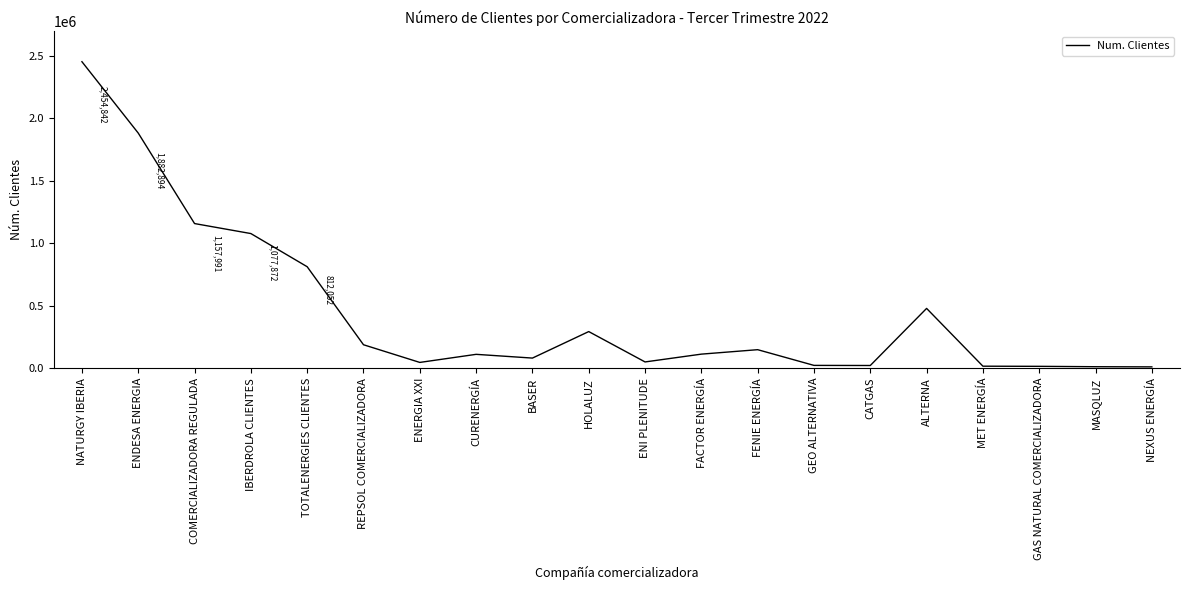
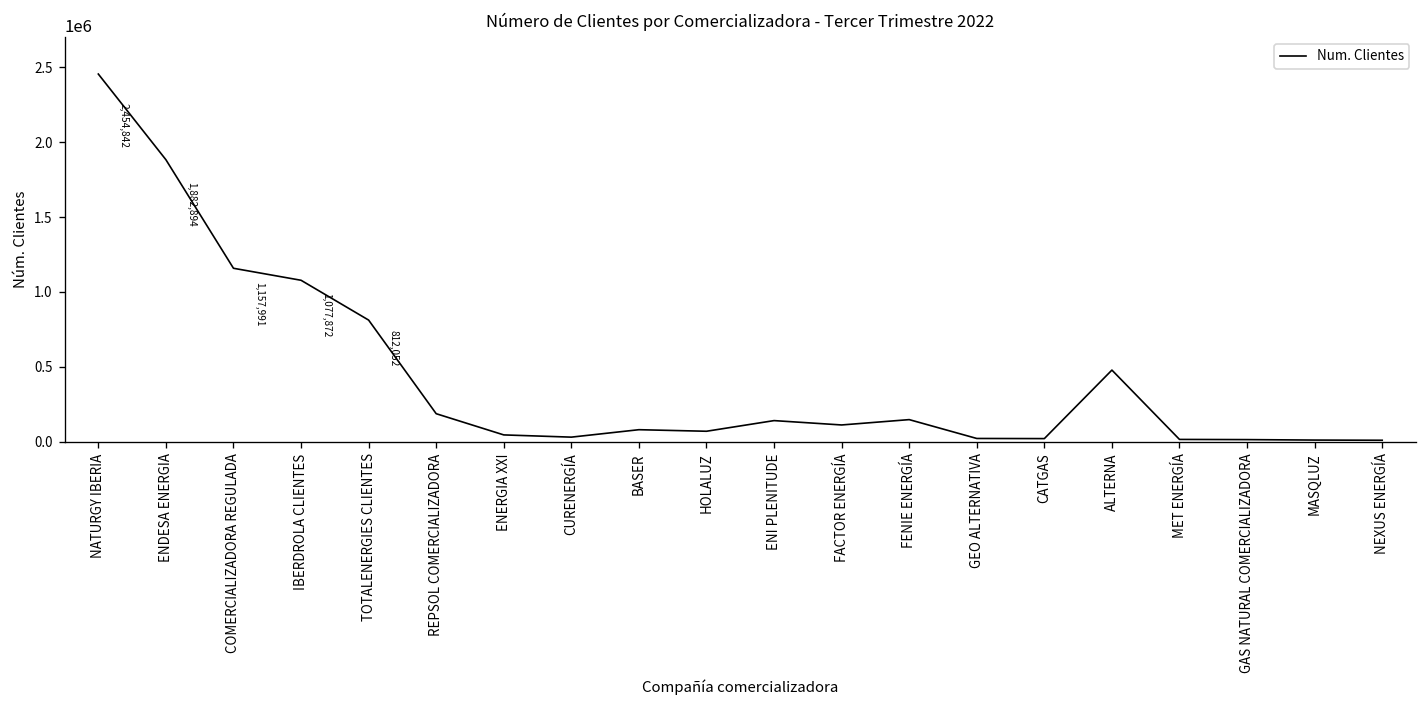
  {
    "NATURGY IBERIA": 2450000,
    "ENDESA ENERGIA": 1880000,
    "REPSOL COMERCIALIZADORA": 190000,
    "ENERGIA XXI": 50000,
-   "CURENERGÍA": 110000,
+   "CURENERGÍA": 30000,
    "BASER": 80000,
-   "HOLALUZ": 290000,
-   "ENI PLENITUDE": 50000,
+   "HOLALUZ": 70000,
+   "ENI PLENITUDE": 140000,
    "FACTOR ENERGÍA": 110000,
    "FENIE ENERGÍA": 150000,
    "GEO ALTERNATIVA": 20000,
    "CATGAS": 20000,
    "ALTERNA": 480000,
    "MET ENERGÍA": 20000,
    "GAS NATURAL COMERCIALIZADORA": 10000,
    "MASQLUZ": 10000,
    "NEXUS ENERGÍA": 10000
  }
